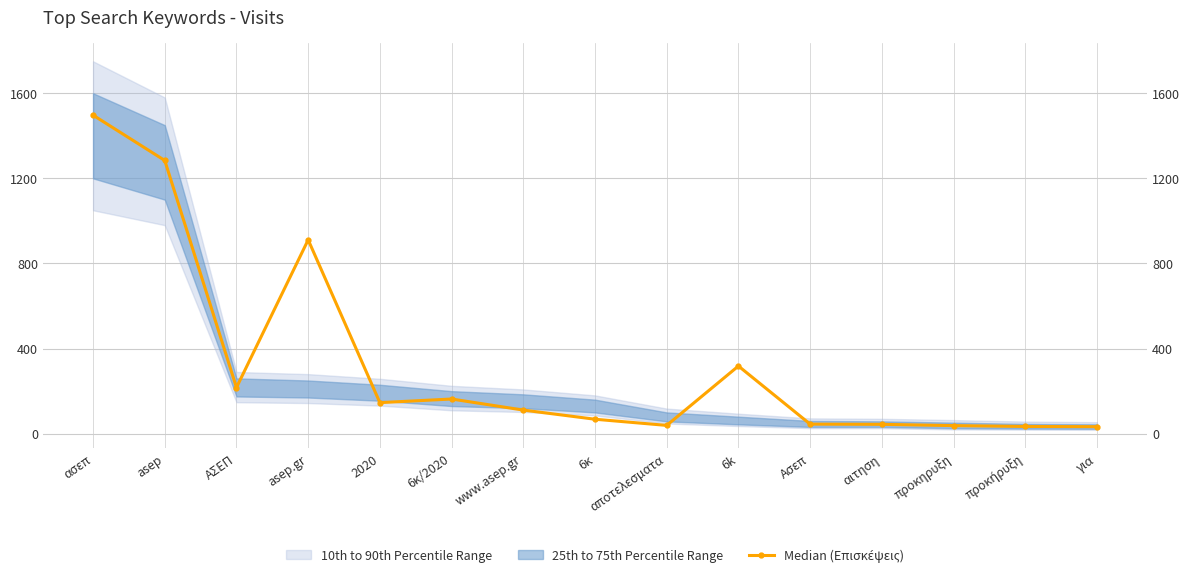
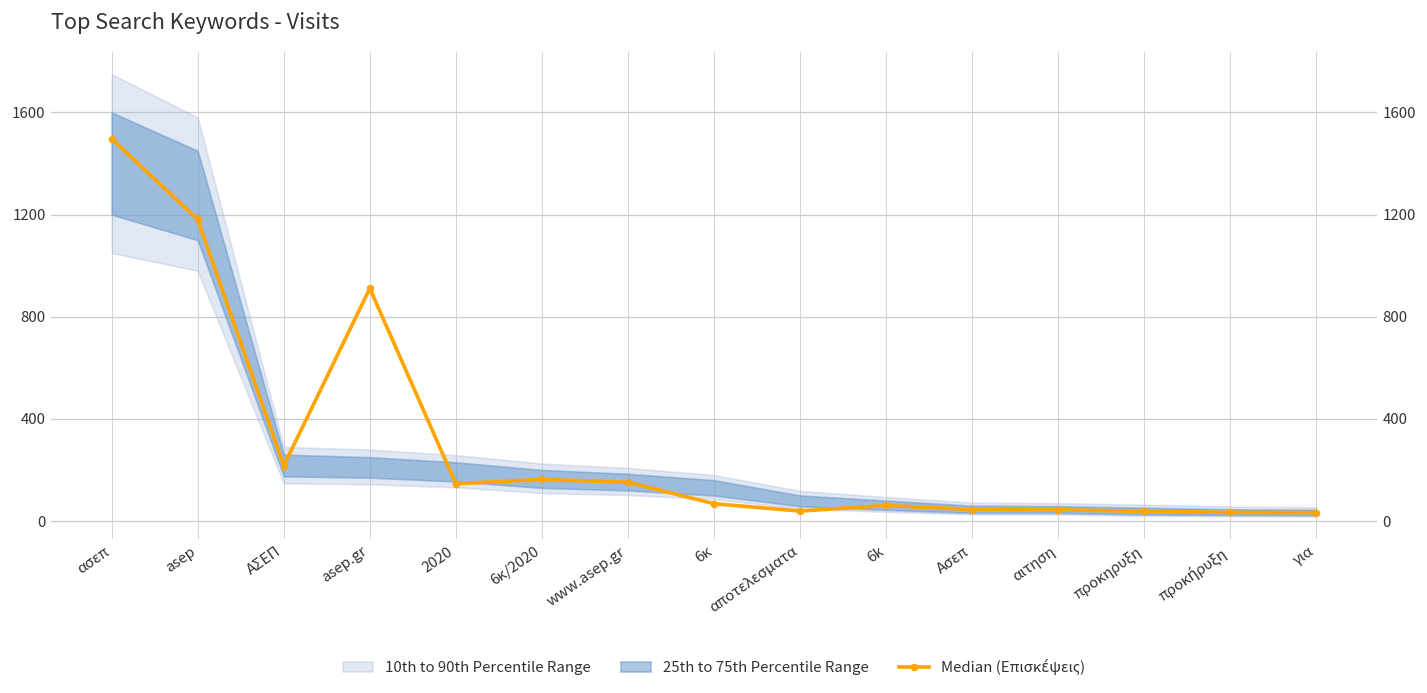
  {
    "Median (Επισκέψεις)": {
      "ασεπ": 1500,
-     "asep": 1280,
+     "asep": 1180,
      "ΑΣΕΠ": 220,
      "asep.gr": 910,
      "2020": 150,
      "6κ/2020": 160,
-     "www.asep.gr": 110,
+     "www.asep.gr": 150,
      "6κ": 70,
      "αποτελεσματα": 40,
-     "6k": 320,
+     "6k": 60,
      "Ασεπ": 50,
      "αιτηση": 40,
      "προκηρυξη": 40
    }
  }
